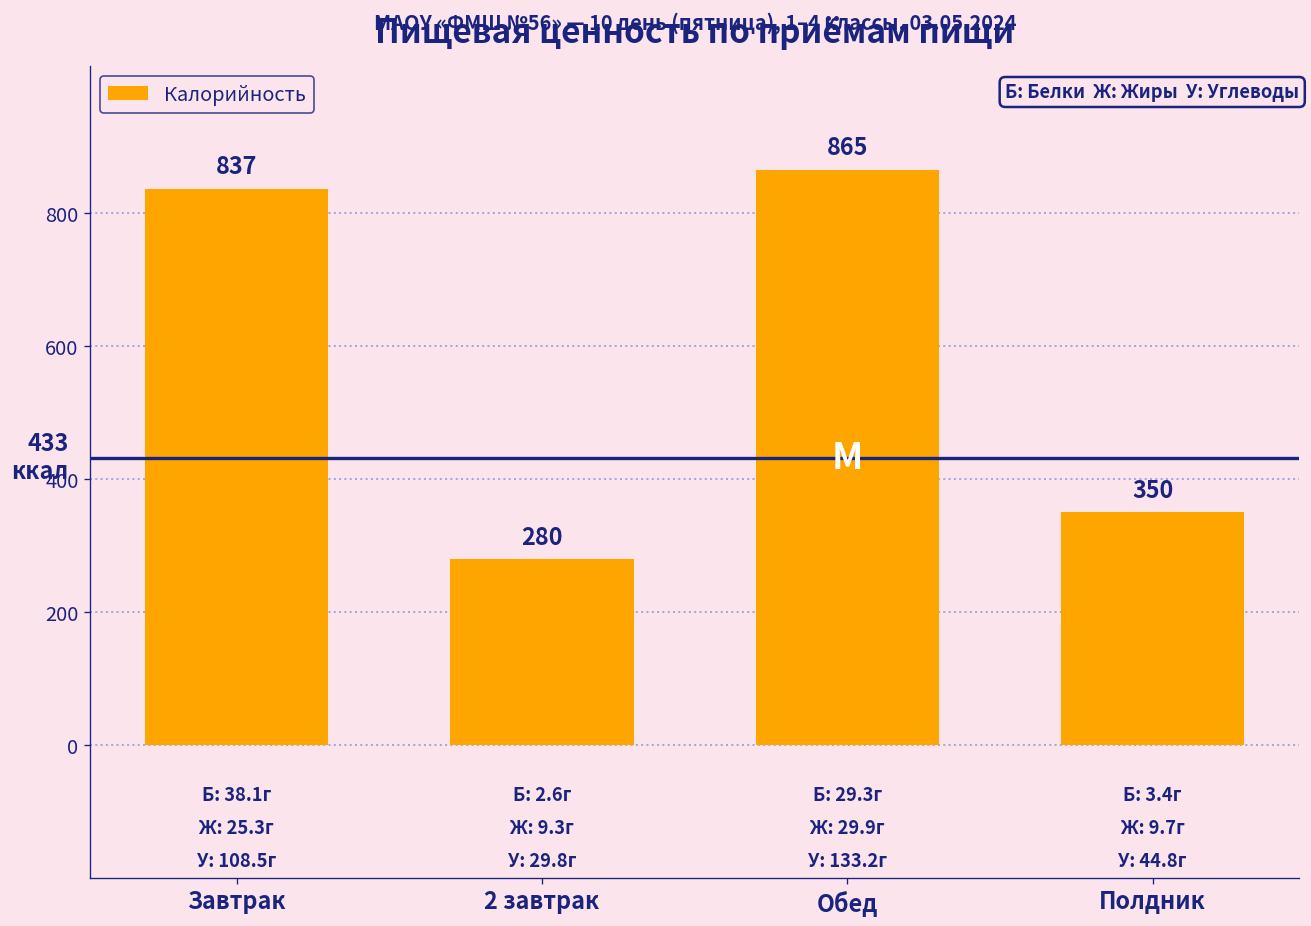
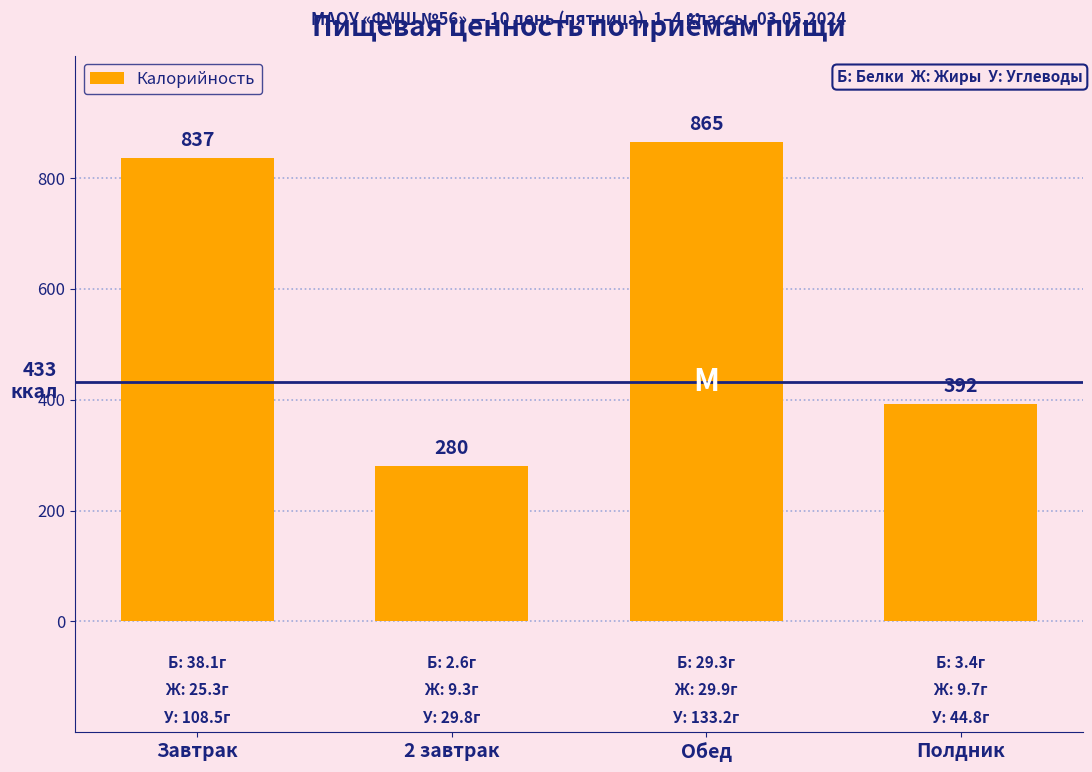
  {
    "Завтрак": 837,
    "2 завтрак": 280,
    "Обед": 865,
-   "Полдник": 350
+   "Полдник": 392
  }
